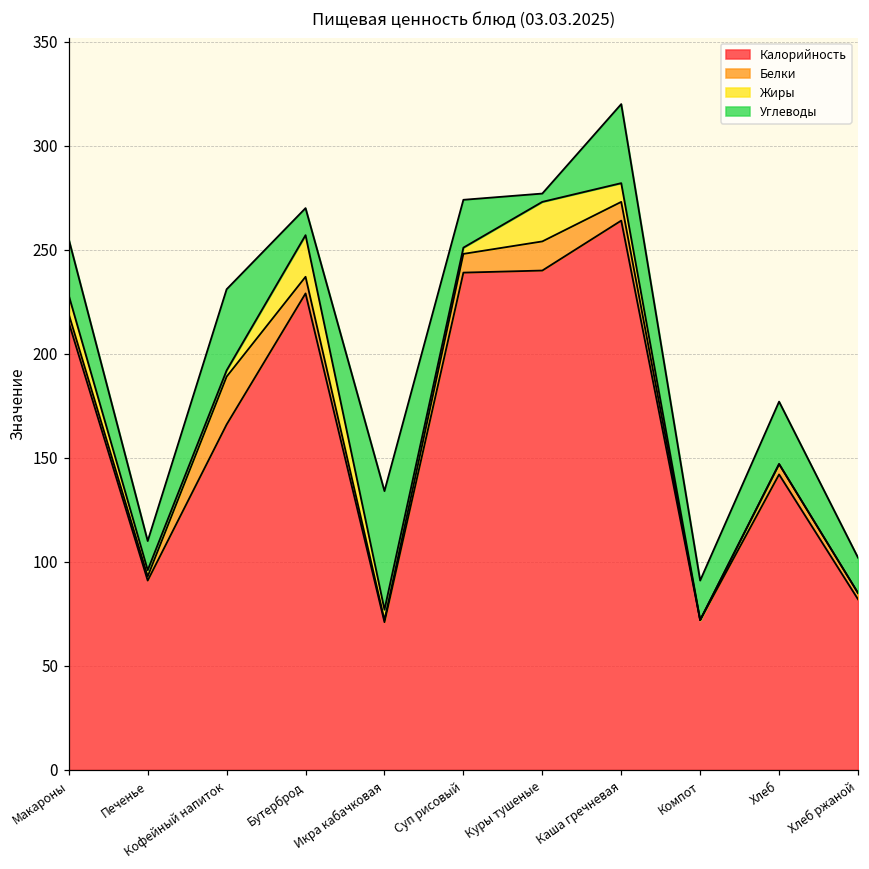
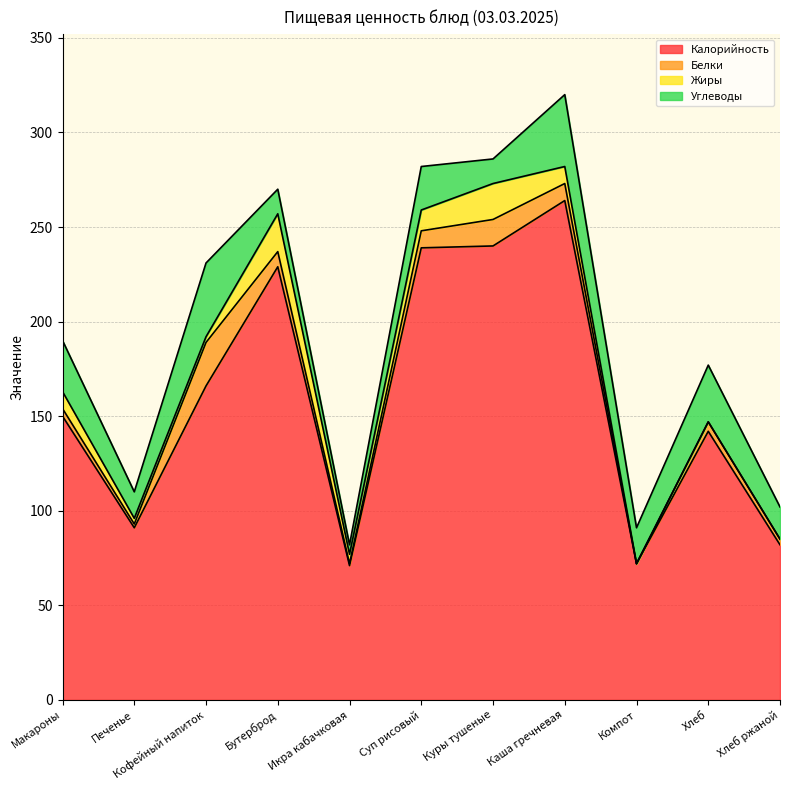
  {
    "Калорийность": {
-     "Макароны": 215,
+     "Макароны": 150,
      "Печенье": 91,
      "Кофейный напиток": 166,
      "Бутерброд": 229,
      "Суп рисовый": 239,
      "Куры тушеные": 240,
      "Каша гречневая": 264,
      "Хлеб": 142,
      "Хлеб ржаной": 82
    },
    "Белки": {
      "Макароны": 4,
      "Печенье": 2,
      "Кофейный напиток": 23,
      "Бутерброд": 8,
      "Суп рисовый": 9,
      "Куры тушеные": 14,
      "Каша гречневая": 9
    },
    "Жиры": {
      "Макароны": 9,
      "Печенье": 3,
      "Кофейный напиток": 3,
      "Бутерброд": 20,
      "Икра кабачковая": 5,
-     "Суп рисовый": 3,
+     "Суп рисовый": 11,
      "Куры тушеные": 19,
      "Каша гречневая": 9
    },
    "Углеводы": {
      "Макароны": 27,
      "Печенье": 14,
      "Кофейный напиток": 39,
      "Бутерброд": 13,
-     "Икра кабачковая": 57,
+     "Икра кабачковая": 5,
      "Суп рисовый": 23,
-     "Куры тушеные": 4,
+     "Куры тушеные": 13,
      "Каша гречневая": 38,
      "Компот": 19,
      "Хлеб": 30,
      "Хлеб ржаной": 17
    }
  }
